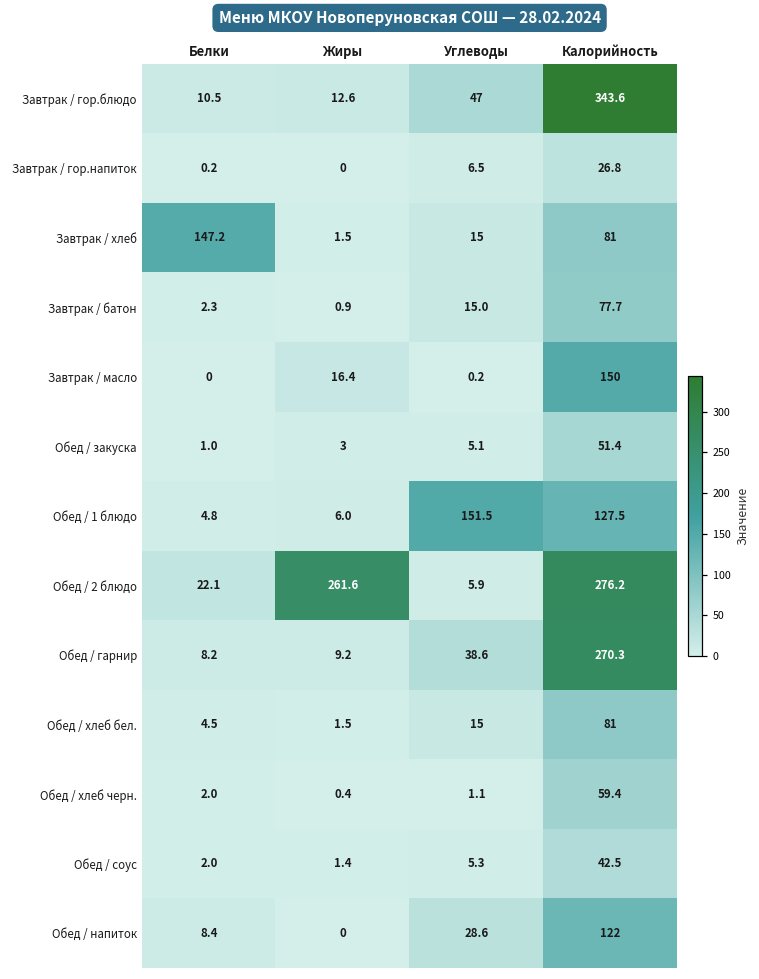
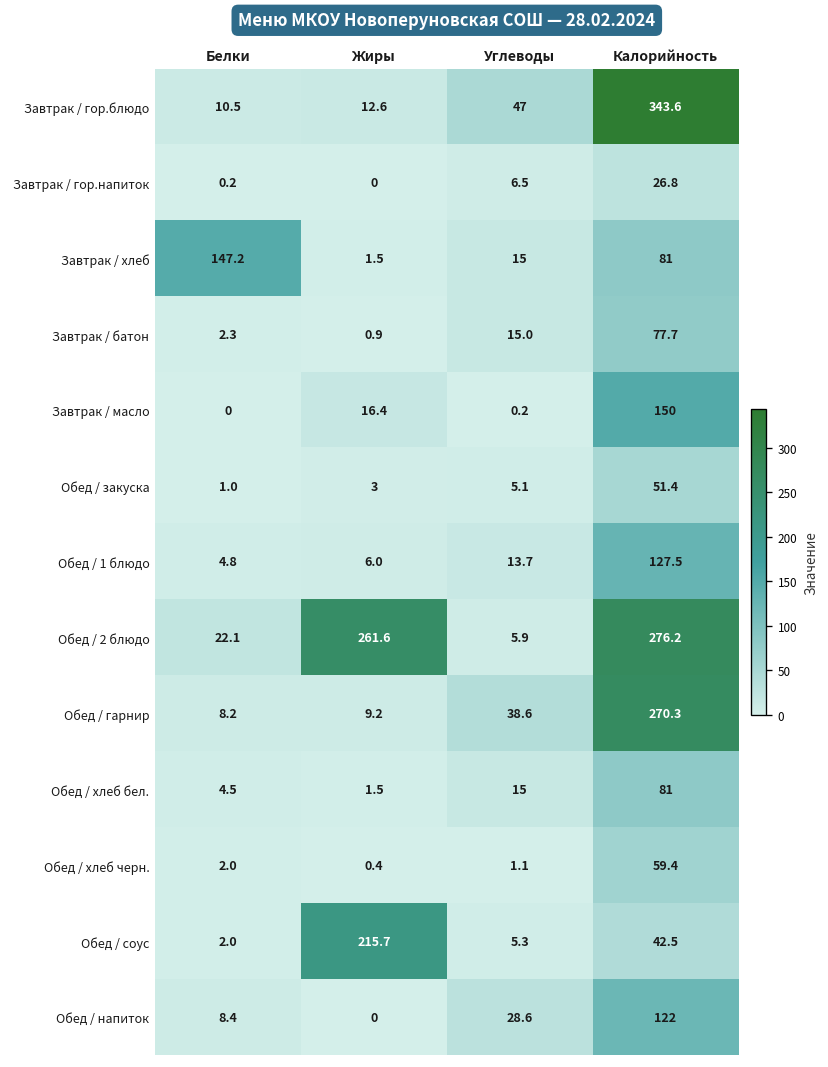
  {
    "Завтрак / гор.блюдо": {
      "Белки": 10.5,
      "Жиры": 12.6,
      "Углеводы": 47,
      "Калорийность": 343.6
    },
    "Завтрак / гор.напиток": {
      "Белки": 0.2,
      "Жиры": 0,
      "Углеводы": 6.5,
      "Калорийность": 26.8
    },
    "Завтрак / хлеб": {
      "Белки": 147.2,
      "Жиры": 1.5,
      "Углеводы": 15,
      "Калорийность": 81
    },
    "Завтрак / батон": {
      "Белки": 2.3,
      "Жиры": 0.9,
      "Углеводы": 15.0,
      "Калорийность": 77.7
    },
    "Завтрак / масло": {
      "Белки": 0,
      "Жиры": 16.4,
      "Углеводы": 0.2,
      "Калорийность": 150
    },
    "Обед / закуска": {
      "Белки": 1.0,
      "Жиры": 3,
      "Углеводы": 5.1,
      "Калорийность": 51.4
    },
    "Обед / 1 блюдо": {
      "Белки": 4.8,
      "Жиры": 6.0,
-     "Углеводы": 151.5,
+     "Углеводы": 13.7,
      "Калорийность": 127.5
    },
    "Обед / 2 блюдо": {
      "Белки": 22.1,
      "Жиры": 261.6,
      "Углеводы": 5.9,
      "Калорийность": 276.2
    },
    "Обед / гарнир": {
      "Белки": 8.2,
      "Жиры": 9.2,
      "Углеводы": 38.6,
      "Калорийность": 270.3
    },
    "Обед / хлеб бел.": {
      "Белки": 4.5,
      "Жиры": 1.5,
      "Углеводы": 15,
      "Калорийность": 81
    },
    "Обед / хлеб черн.": {
      "Белки": 2.0,
      "Жиры": 0.4,
      "Углеводы": 1.1,
      "Калорийность": 59.4
    },
    "Обед / соус": {
      "Белки": 2.0,
-     "Жиры": 1.4,
+     "Жиры": 215.7,
      "Углеводы": 5.3,
      "Калорийность": 42.5
    },
    "Обед / напиток": {
      "Белки": 8.4,
      "Жиры": 0,
      "Углеводы": 28.6,
      "Калорийность": 122
    }
  }
